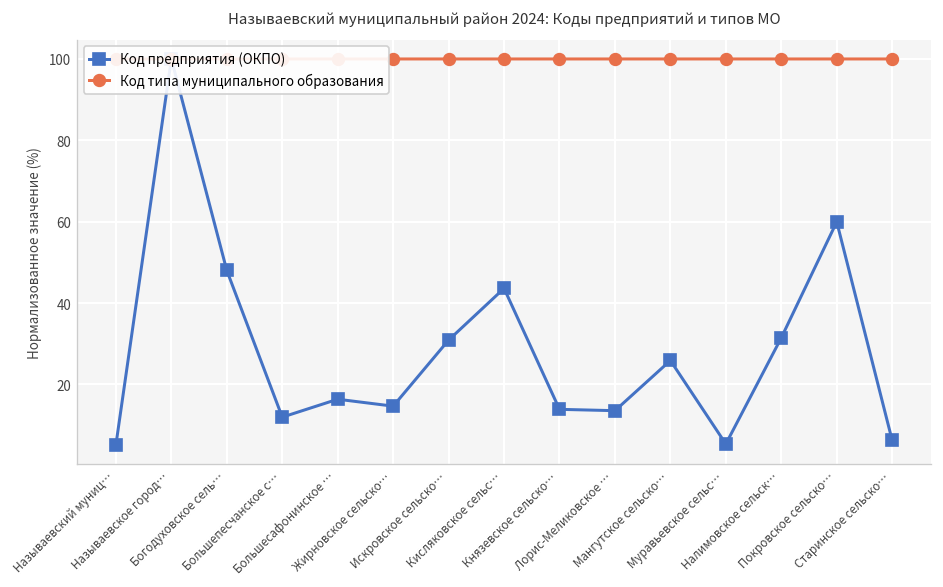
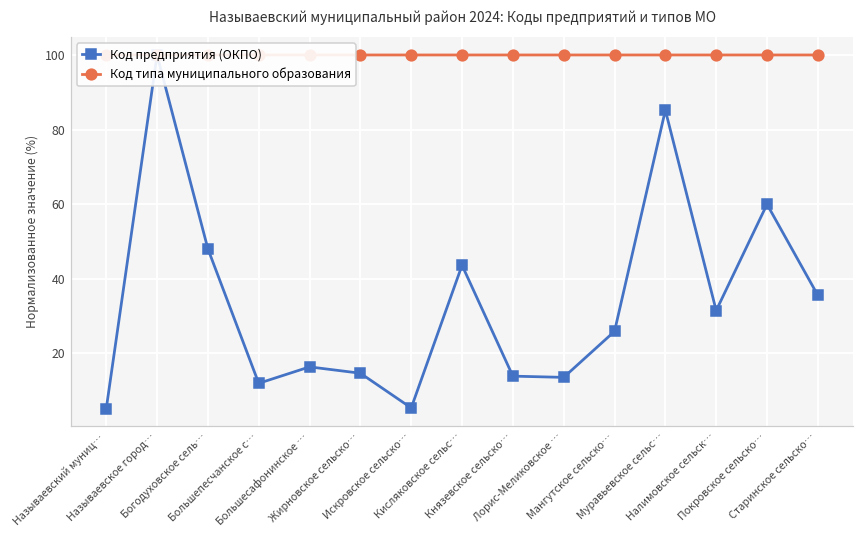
  {
    "Код предприятия (ОКПО)": {
      "Называевский муниц…": 5,
      "Богодуховское сель…": 48,
      "Большепесчанское с…": 12,
      "Большесафонинское …": 16,
      "Жирновское сельско…": 15,
-     "Искровское сельско…": 31,
+     "Искровское сельско…": 5,
      "Кисляковское сельс…": 44,
      "Князевское сельско…": 14,
      "Лорис-Меликовское …": 14,
      "Мангутское сельско…": 26,
-     "Муравьевское сельс…": 5,
+     "Муравьевское сельс…": 85,
      "Налимовское сельск…": 31,
      "Покровское сельско…": 60,
-     "Старинское сельско…": 6
+     "Старинское сельско…": 36
    },
    "Код типа муниципального образования": {
      "Жирновское сельско…": 100,
      "Искровское сельско…": 100,
      "Кисляковское сельс…": 100,
      "Князевское сельско…": 100,
      "Лорис-Меликовское …": 100,
      "Мангутское сельско…": 100,
      "Муравьевское сельс…": 100,
      "Налимовское сельск…": 100,
      "Покровское сельско…": 100,
      "Старинское сельско…": 100
    }
  }
